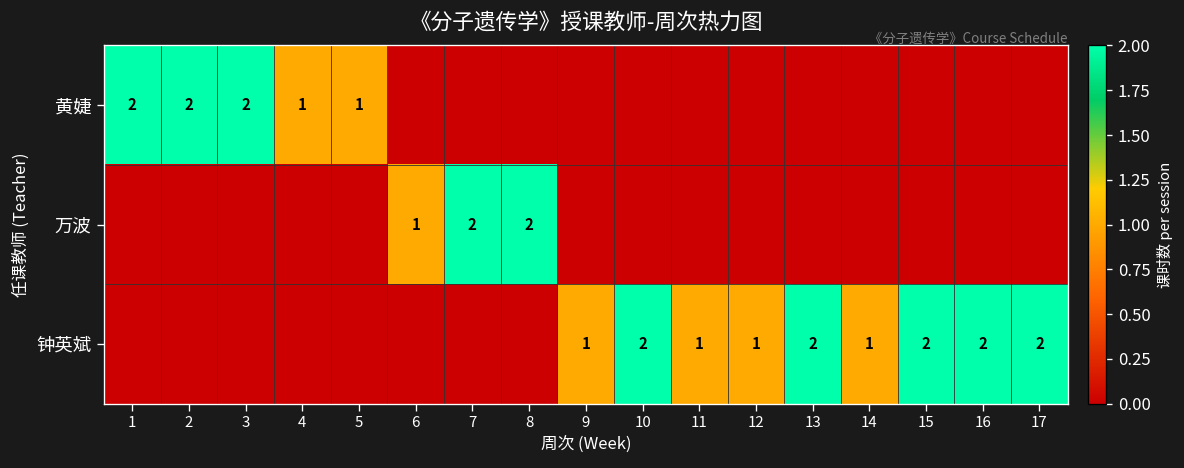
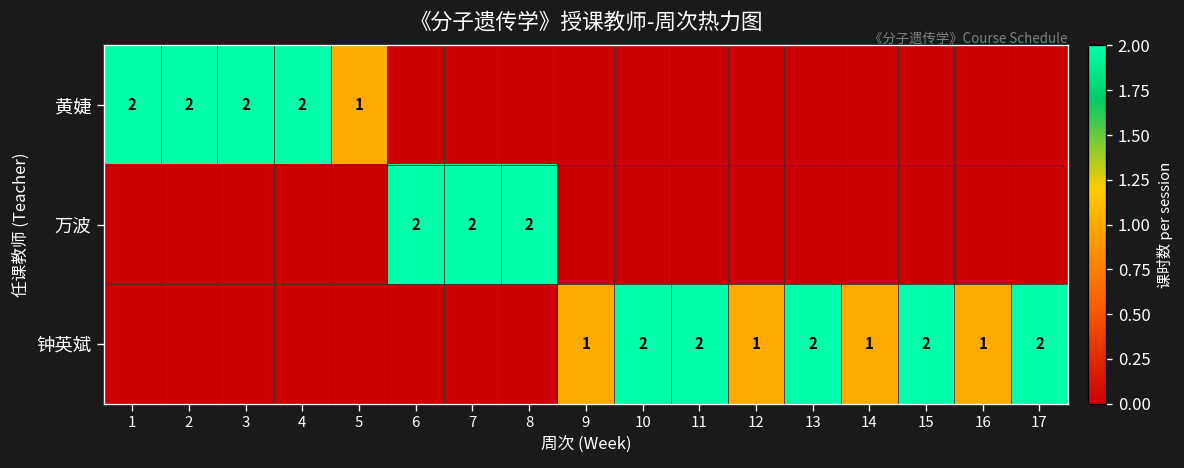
  {
    "黄婕": {
      "1": 2,
      "2": 2,
      "3": 2,
-     "4": 1,
+     "4": 2,
      "5": 1
    },
    "万波": {
-     "6": 1,
+     "6": 2,
      "7": 2,
      "8": 2
    },
    "钟英斌": {
      "9": 1,
      "10": 2,
-     "11": 1,
+     "11": 2,
      "12": 1,
      "13": 2,
      "14": 1,
      "15": 2,
-     "16": 2,
+     "16": 1,
      "17": 2
    }
  }
